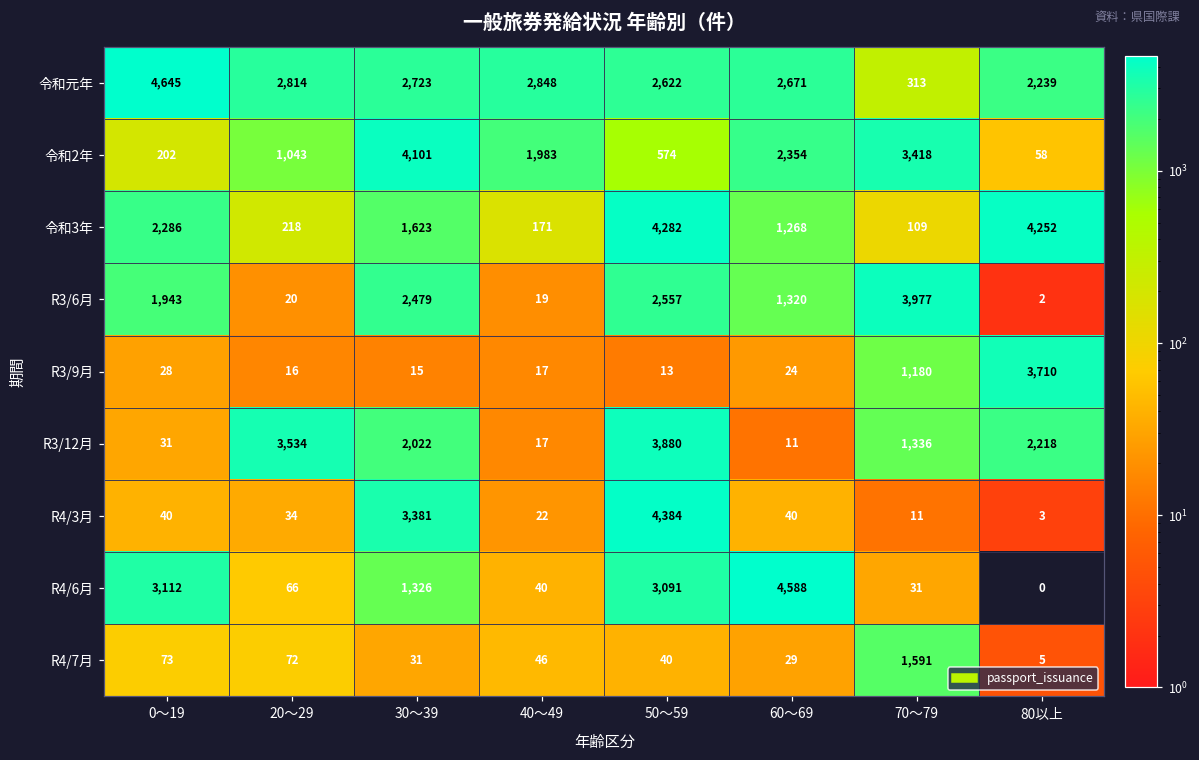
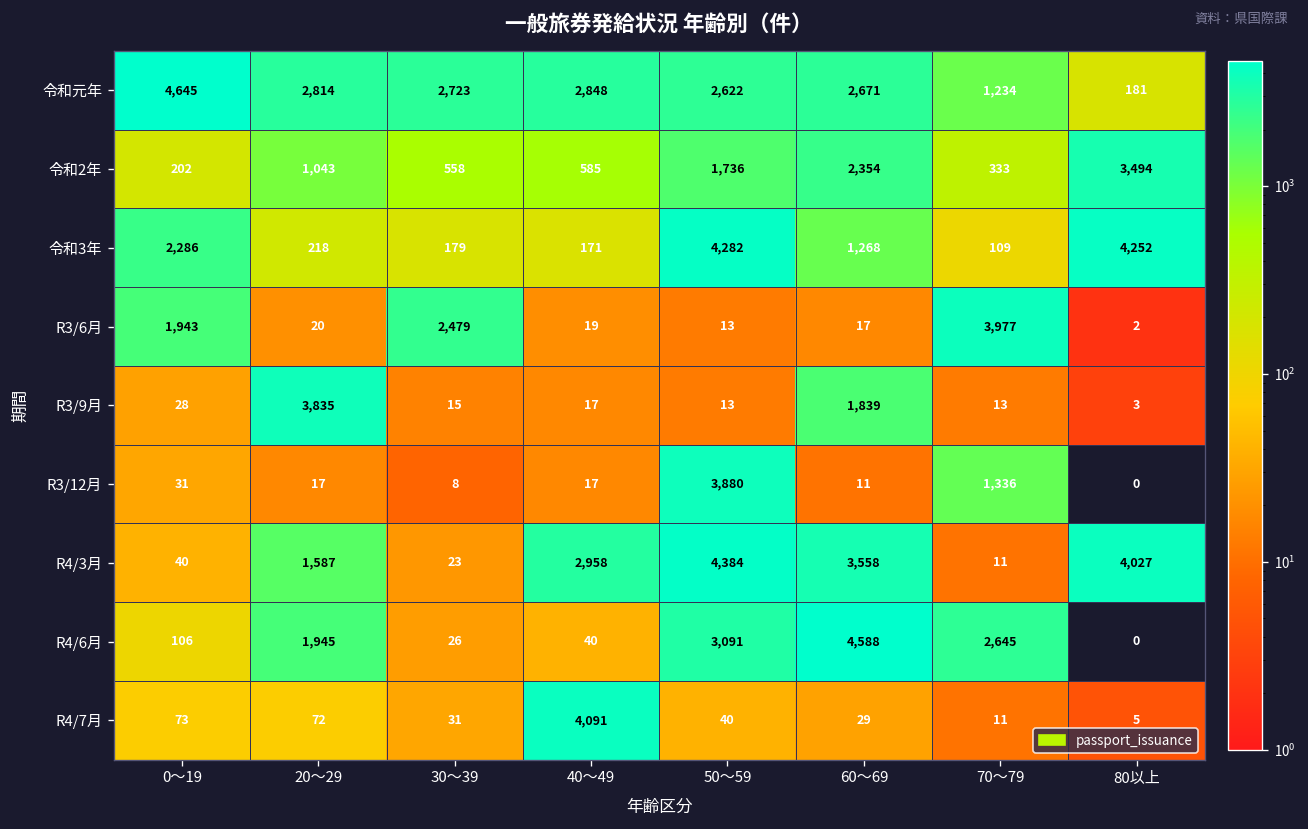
  {
    "令和元年": {
      "0～19": "4,645",
      "20～29": "2,814",
      "30～39": "2,723",
      "40～49": "2,848",
      "50～59": "2,622",
      "60～69": "2,671",
-     "70～79": "313",
-     "80以上": "2,239"
+     "70～79": "1,234",
+     "80以上": "181"
    },
    "令和2年": {
      "0～19": "202",
      "20～29": "1,043",
-     "30～39": "4,101",
-     "40～49": "1,983",
-     "50～59": "574",
+     "30～39": "558",
+     "40～49": "585",
+     "50～59": "1,736",
      "60～69": "2,354",
-     "70～79": "3,418",
-     "80以上": "58"
+     "70～79": "333",
+     "80以上": "3,494"
    },
    "令和3年": {
      "0～19": "2,286",
      "20～29": "218",
-     "30～39": "1,623",
+     "30～39": "179",
      "40～49": "171",
      "50～59": "4,282",
      "60～69": "1,268",
      "70～79": "109",
      "80以上": "4,252"
    },
    "R3/6月": {
      "0～19": "1,943",
      "20～29": "20",
      "30～39": "2,479",
      "40～49": "19",
-     "50～59": "2,557",
-     "60～69": "1,320",
+     "50～59": "13",
+     "60～69": "17",
      "70～79": "3,977",
      "80以上": "2"
    },
    "R3/9月": {
      "0～19": "28",
-     "20～29": "16",
+     "20～29": "3,835",
      "30～39": "15",
      "40～49": "17",
      "50～59": "13",
-     "60～69": "24",
-     "70～79": "1,180",
-     "80以上": "3,710"
+     "60～69": "1,839",
+     "70～79": "13",
+     "80以上": "3"
    },
    "R3/12月": {
      "0～19": "31",
-     "20～29": "3,534",
-     "30～39": "2,022",
+     "20～29": "17",
+     "30～39": "8",
      "40～49": "17",
      "50～59": "3,880",
      "60～69": "11",
      "70～79": "1,336",
-     "80以上": "2,218"
+     "80以上": "0"
    },
    "R4/3月": {
      "0～19": "40",
-     "20～29": "34",
-     "30～39": "3,381",
-     "40～49": "22",
+     "20～29": "1,587",
+     "30～39": "23",
+     "40～49": "2,958",
      "50～59": "4,384",
-     "60～69": "40",
+     "60～69": "3,558",
      "70～79": "11",
-     "80以上": "3"
+     "80以上": "4,027"
    },
    "R4/6月": {
-     "0～19": "3,112",
-     "20～29": "66",
-     "30～39": "1,326",
+     "0～19": "106",
+     "20～29": "1,945",
+     "30～39": "26",
      "40～49": "40",
      "50～59": "3,091",
      "60～69": "4,588",
-     "70～79": "31",
+     "70～79": "2,645",
      "80以上": "0"
    },
    "R4/7月": {
      "0～19": "73",
      "20～29": "72",
      "30～39": "31",
-     "40～49": "46",
+     "40～49": "4,091",
      "50～59": "40",
      "60～69": "29",
-     "70～79": "1,591",
+     "70～79": "11",
      "80以上": "5"
    }
  }
